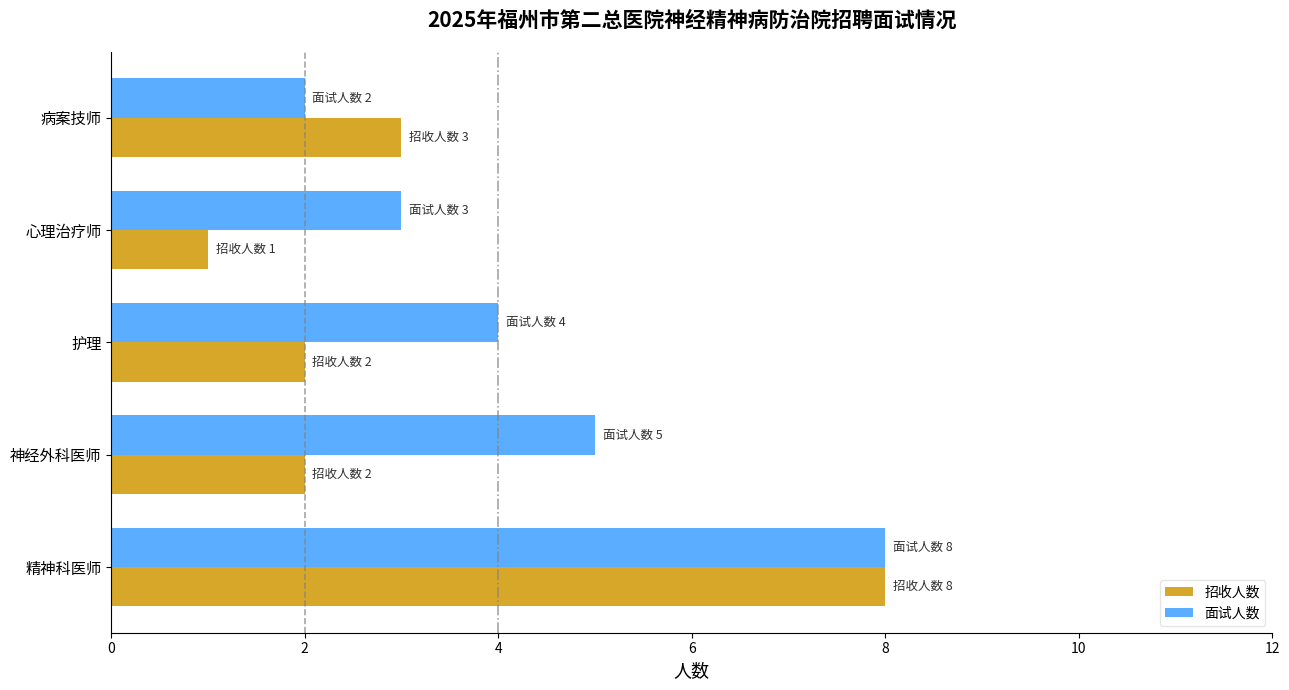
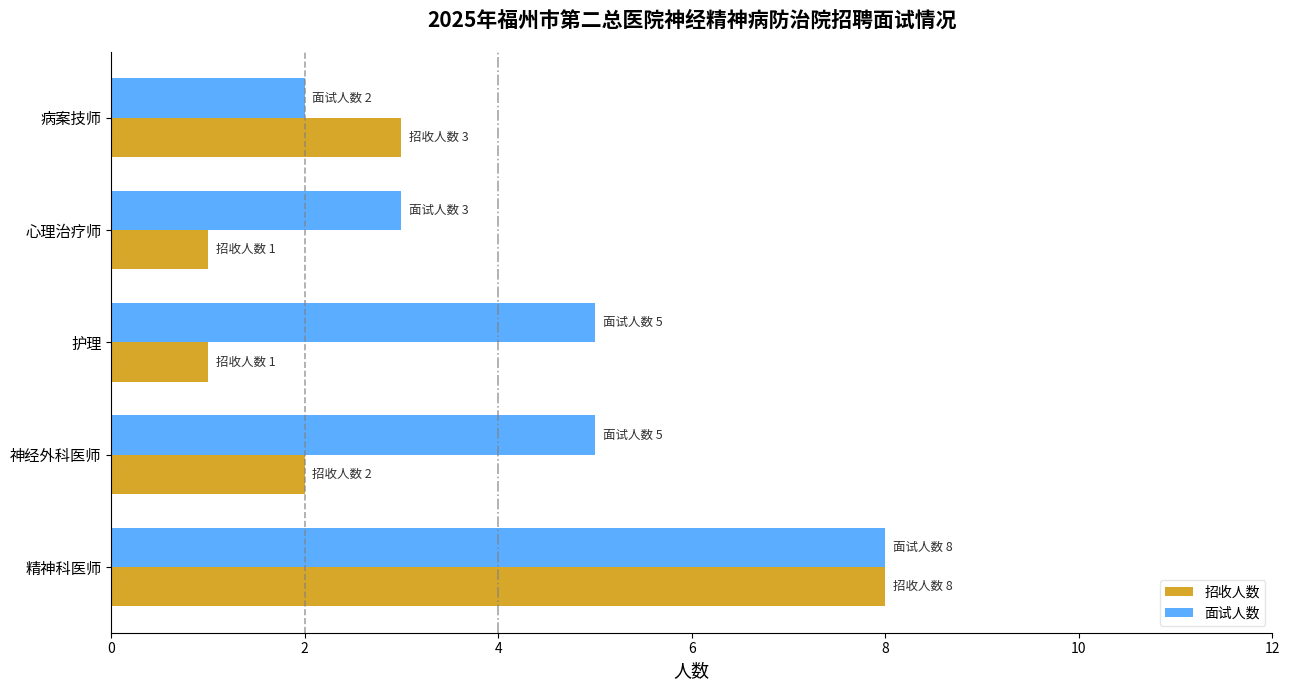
  {
    "招收人数": {
      "病案技师": 3,
      "心理治疗师": 1,
-     "护理": 2,
+     "护理": 1,
      "神经外科医师": 2,
      "精神科医师": 8
    },
    "面试人数": {
      "病案技师": 2,
      "心理治疗师": 3,
-     "护理": 4,
+     "护理": 5,
      "神经外科医师": 5,
      "精神科医师": 8
    }
  }
